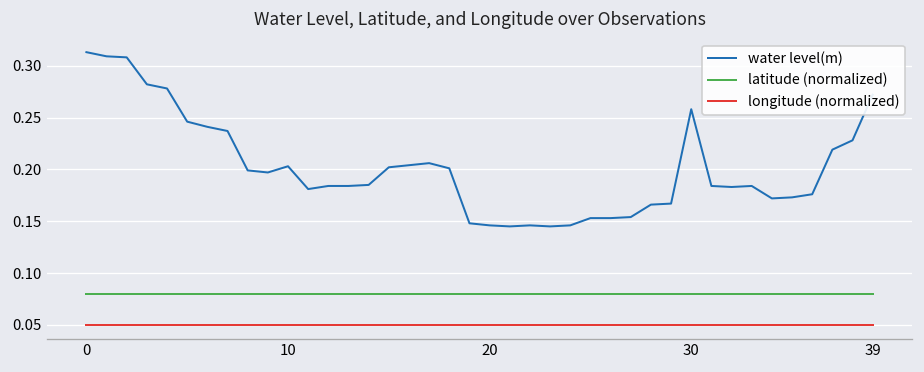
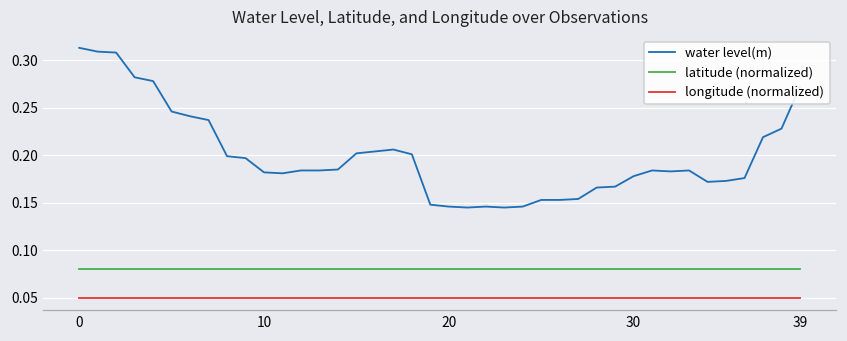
  {
    "water level(m)": {
      "0": 0.31,
-     "10": 0.20,
+     "10": 0.18,
      "20": 0.15,
-     "30": 0.26
+     "30": 0.18
    },
    "latitude (normalized)": {
      "0": 0.08,
      "10": 0.08,
      "20": 0.08,
      "30": 0.08,
      "39": 0.08
    },
    "longitude (normalized)": {
      "0": 0.05,
      "10": 0.05,
      "20": 0.05,
      "30": 0.05,
      "39": 0.05
    }
  }
